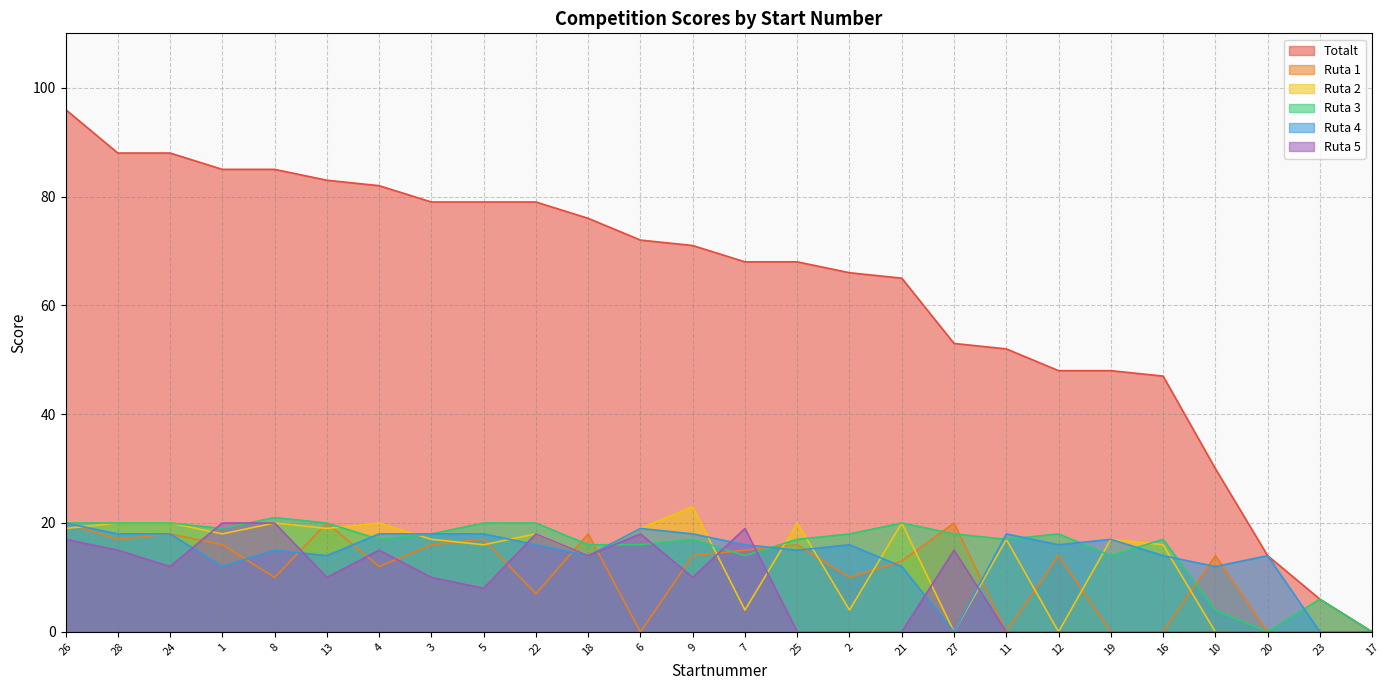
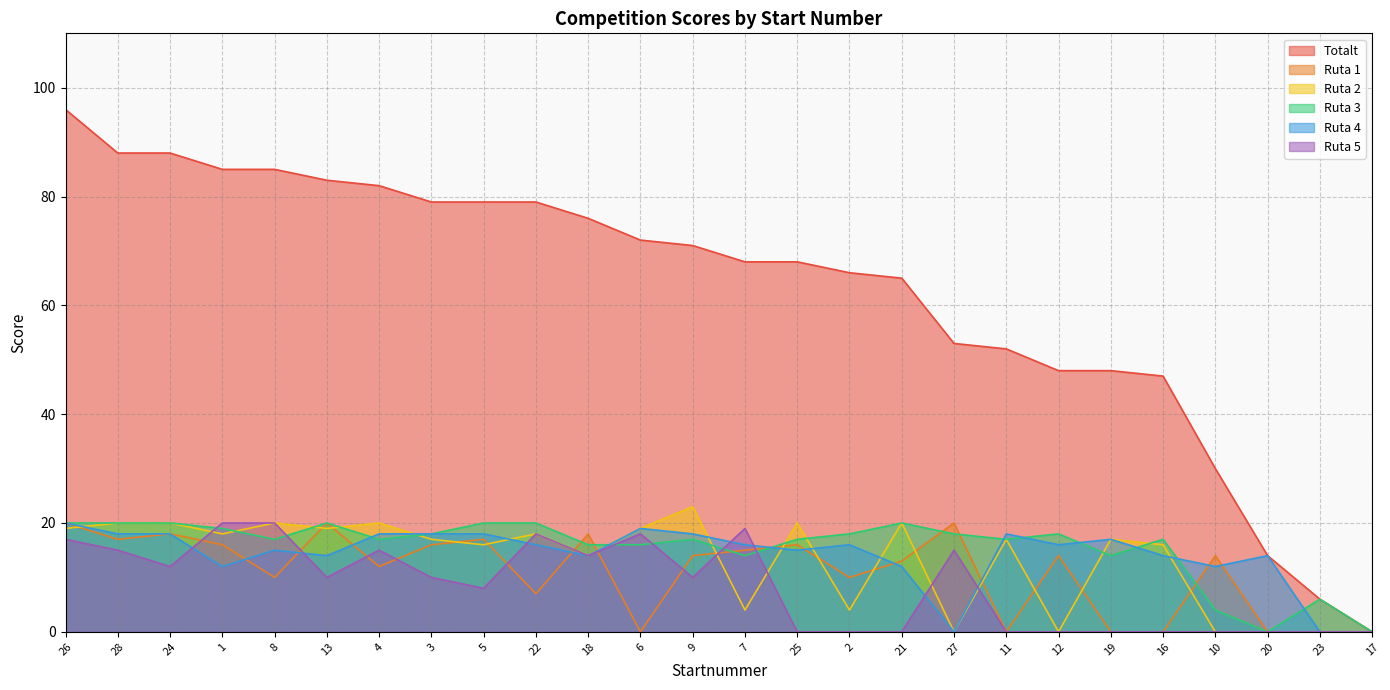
  {
    "Ruta 2": {
      "26": 19,
      "1": 18,
      "13": 19,
      "4": 20,
      "3": 17,
      "5": 16,
      "9": 23,
      "7": 4,
      "25": 20,
      "2": 4,
      "16": 16
    },
    "Ruta 3": {
      "1": 19,
-     "8": 21,
+     "8": 17,
      "4": 17,
      "5": 20,
      "22": 20,
      "18": 16,
      "6": 16,
      "9": 17,
      "7": 14,
      "25": 17,
      "2": 18,
      "27": 18,
      "12": 18,
      "19": 14,
      "16": 17,
      "10": 4
    },
    "Ruta 4": {
      "28": 18,
      "1": 12,
      "8": 15,
      "13": 14,
      "4": 18,
      "5": 18,
      "22": 16,
      "9": 18,
      "7": 16,
      "25": 15,
      "2": 16,
      "21": 12,
      "11": 18,
      "12": 16,
      "16": 14,
      "10": 12
    },
    "Ruta 5": {
      "26": 17,
      "28": 15,
      "24": 12,
      "1": 20,
      "13": 10,
      "4": 15,
      "3": 10,
      "5": 8,
      "6": 18,
      "9": 10,
      "7": 19,
      "25": 0,
      "2": 0,
      "21": 0,
      "27": 15
    }
  }
